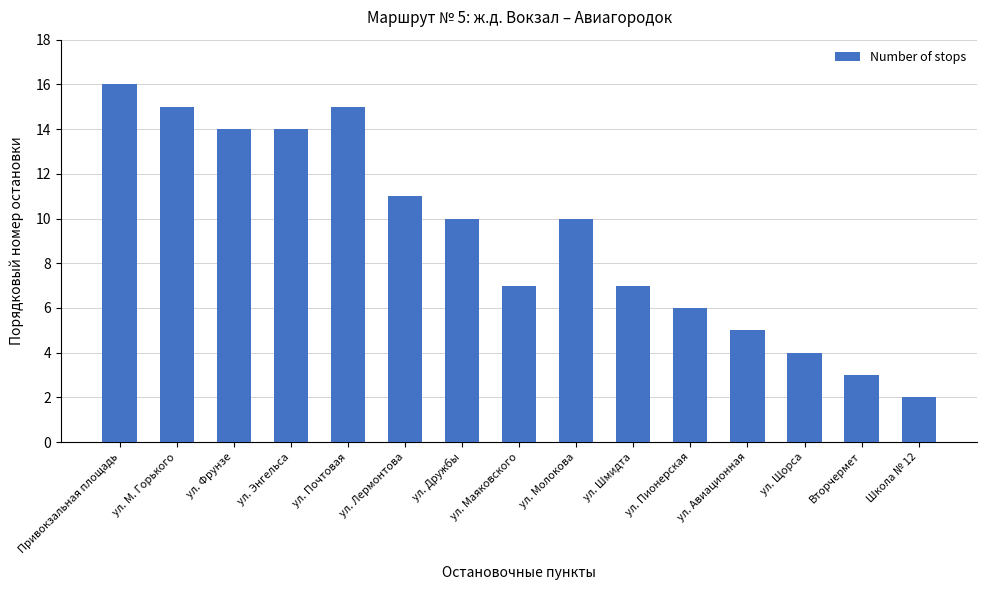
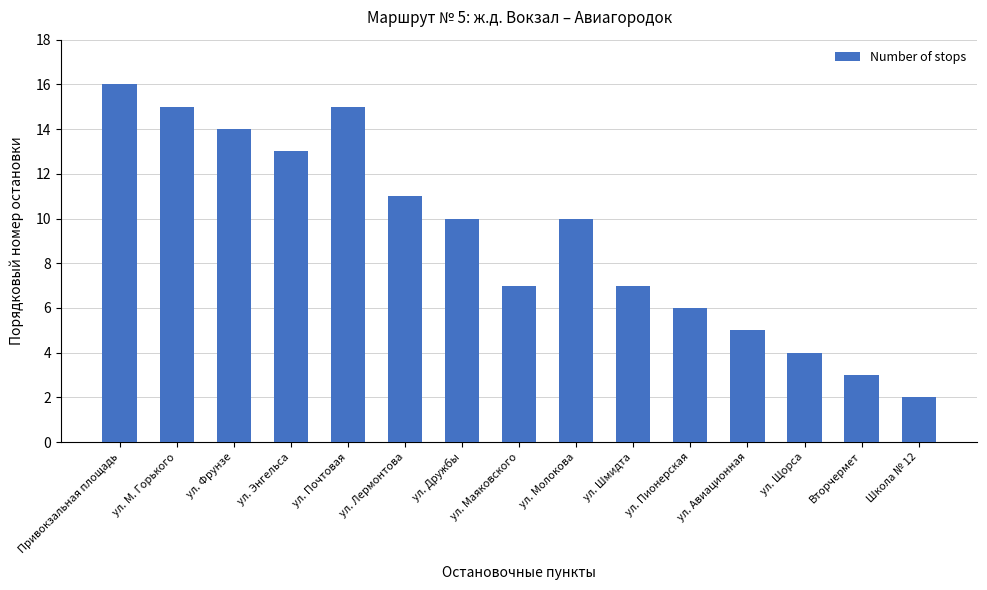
  {
    "Привокзальная площадь": 16,
    "ул. М. Горького": 15,
    "ул. Фрунзе": 14,
-   "ул. Энгельса": 14,
+   "ул. Энгельса": 13,
    "ул. Почтовая": 15,
    "ул. Лермонтова": 11,
    "ул. Дружбы": 10,
    "ул. Маяковского": 7,
    "ул. Молокова": 10,
    "ул. Шмидта": 7,
    "ул. Пионерская": 6,
    "ул. Авиационная": 5,
    "ул. Щорса": 4,
    "Вторчермет": 3,
    "Школа № 12": 2
  }
